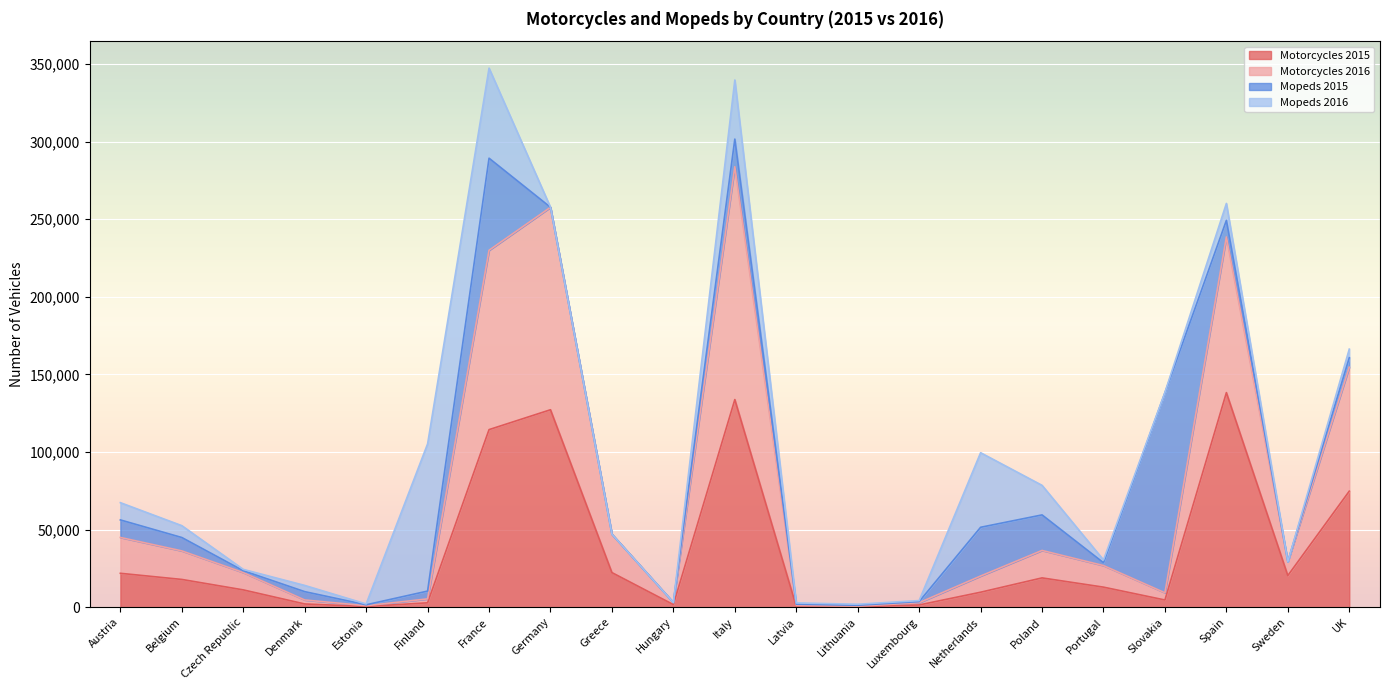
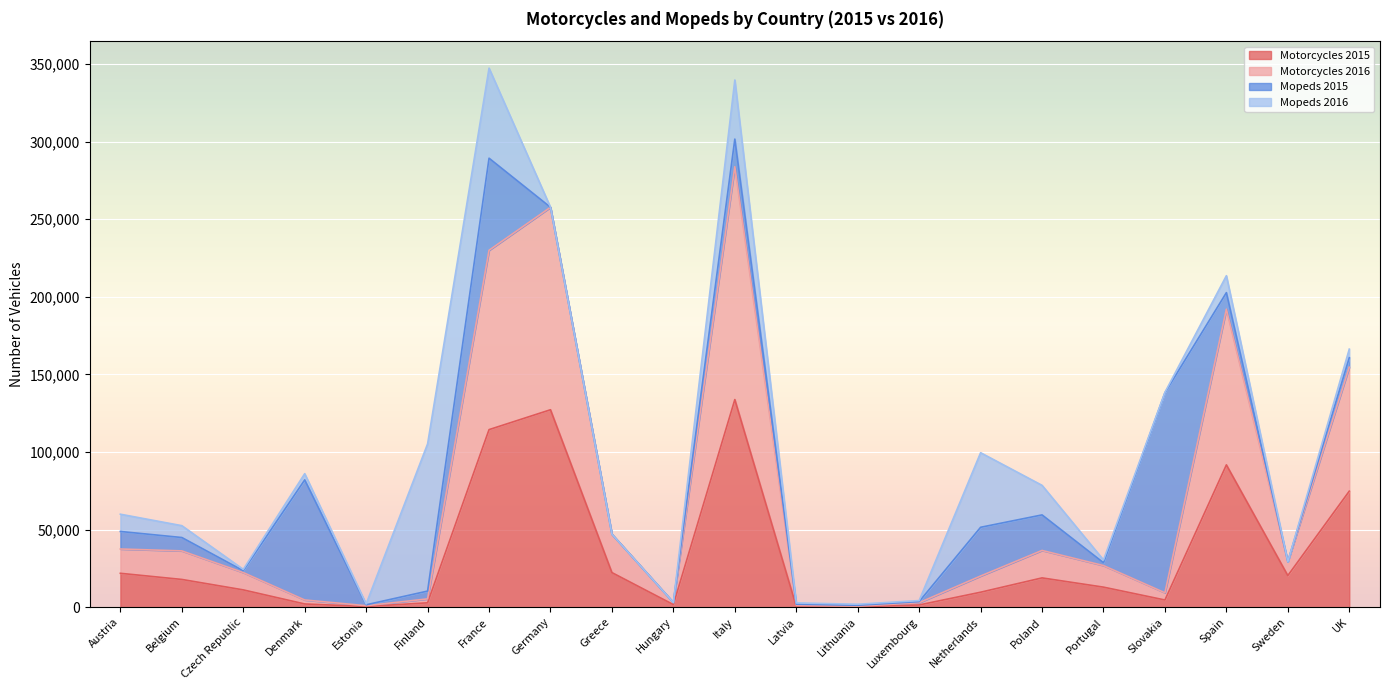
  {
    "Motorcycles 2015": {
      "Austria": "22,000",
      "Belgium": "18,000",
      "Czech Republic": "11,000",
      "Denmark": "2,000",
      "Finland": "3,000",
      "France": "114,000",
      "Germany": "127,000",
      "Greece": "22,000",
      "Italy": "134,000",
      "Netherlands": "10,000",
      "Poland": "19,000",
      "Portugal": "13,000",
      "Slovakia": "5,000",
-     "Spain": "138,000",
+     "Spain": "92,000",
      "Sweden": "20,000",
      "UK": "75,000"
    },
    "Motorcycles 2016": {
-     "Austria": "23,000",
+     "Austria": "16,000",
      "Belgium": "18,000",
      "Denmark": "3,000",
      "Finland": "3,000",
      "France": "116,000",
      "Italy": "150,000",
      "Netherlands": "10,000",
      "Poland": "18,000",
      "Portugal": "14,000",
      "Slovakia": "5,000",
      "Spain": "100,000",
      "UK": "80,000"
    },
    "Mopeds 2015": {
      "Austria": "11,000",
      "Belgium": "9,000",
-     "Denmark": "5,000",
+     "Denmark": "77,000",
      "Finland": "5,000",
      "France": "59,000",
      "Italy": "18,000",
      "Netherlands": "31,000",
      "Poland": "23,000",
      "Portugal": "2,000",
      "Spain": "11,000",
      "UK": "6,000"
    },
    "Mopeds 2016": {
      "Austria": "11,000",
      "Belgium": "8,000",
      "Denmark": "4,000",
      "Finland": "95,000",
      "France": "58,000",
      "Italy": "38,000",
      "Netherlands": "48,000",
      "Poland": "19,000",
      "Portugal": "2,000",
      "Spain": "11,000",
      "UK": "6,000"
    }
  }
